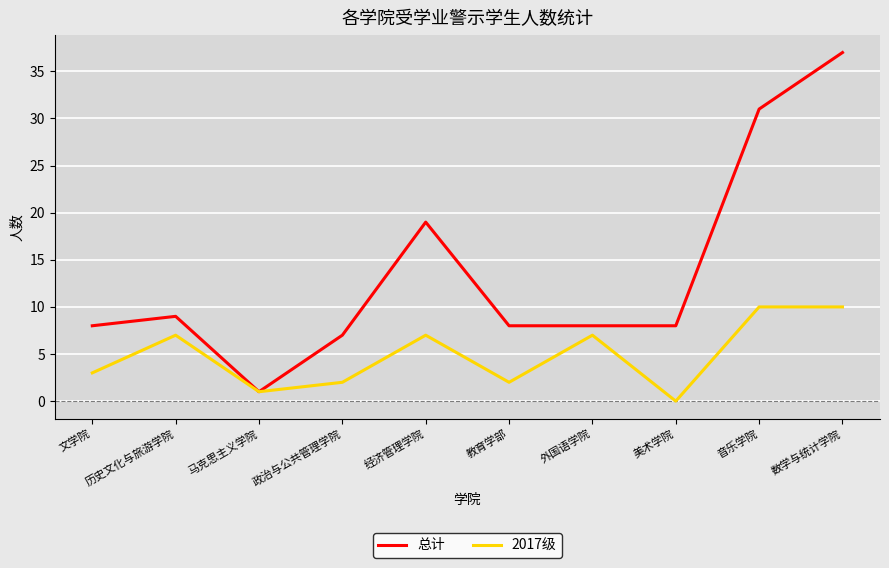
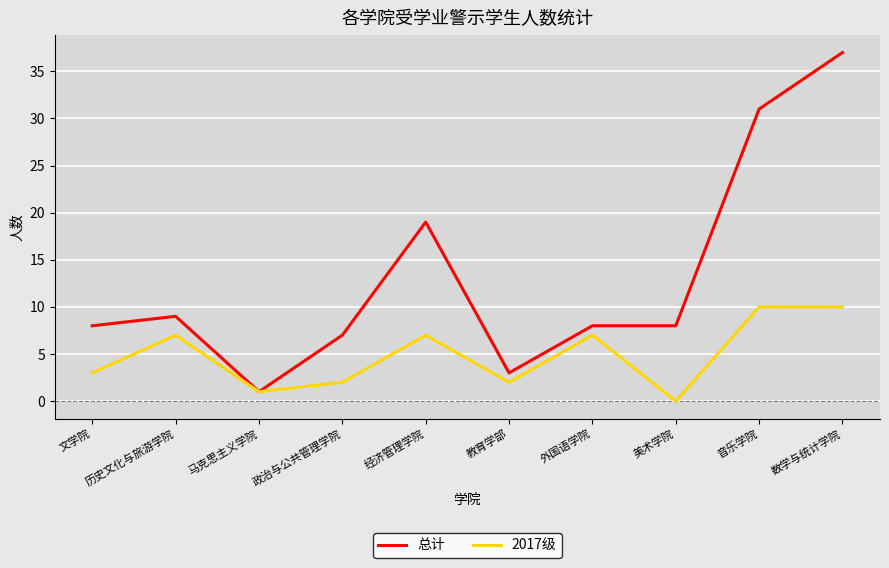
  {
    "总计": {
      "文学院": 8,
      "历史文化与旅游学院": 9,
      "政治与公共管理学院": 7,
      "经济管理学院": 19,
-     "教育学部": 8,
+     "教育学部": 3,
      "外国语学院": 8,
      "美术学院": 8,
      "音乐学院": 31,
      "数学与统计学院": 37
    },
    "2017级": {
      "文学院": 3,
      "历史文化与旅游学院": 7,
      "政治与公共管理学院": 2,
      "经济管理学院": 7,
      "教育学部": 2,
      "外国语学院": 7,
      "美术学院": 0,
      "音乐学院": 10,
      "数学与统计学院": 10
    }
  }
